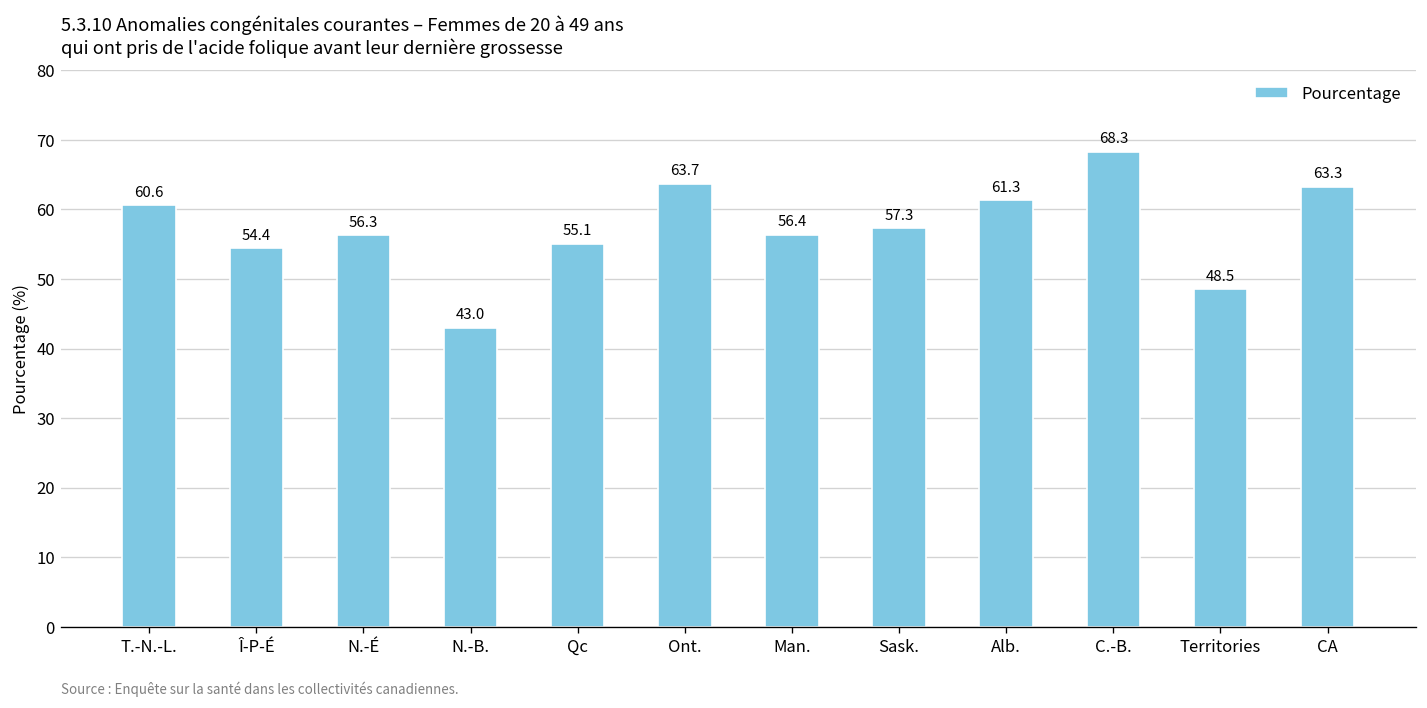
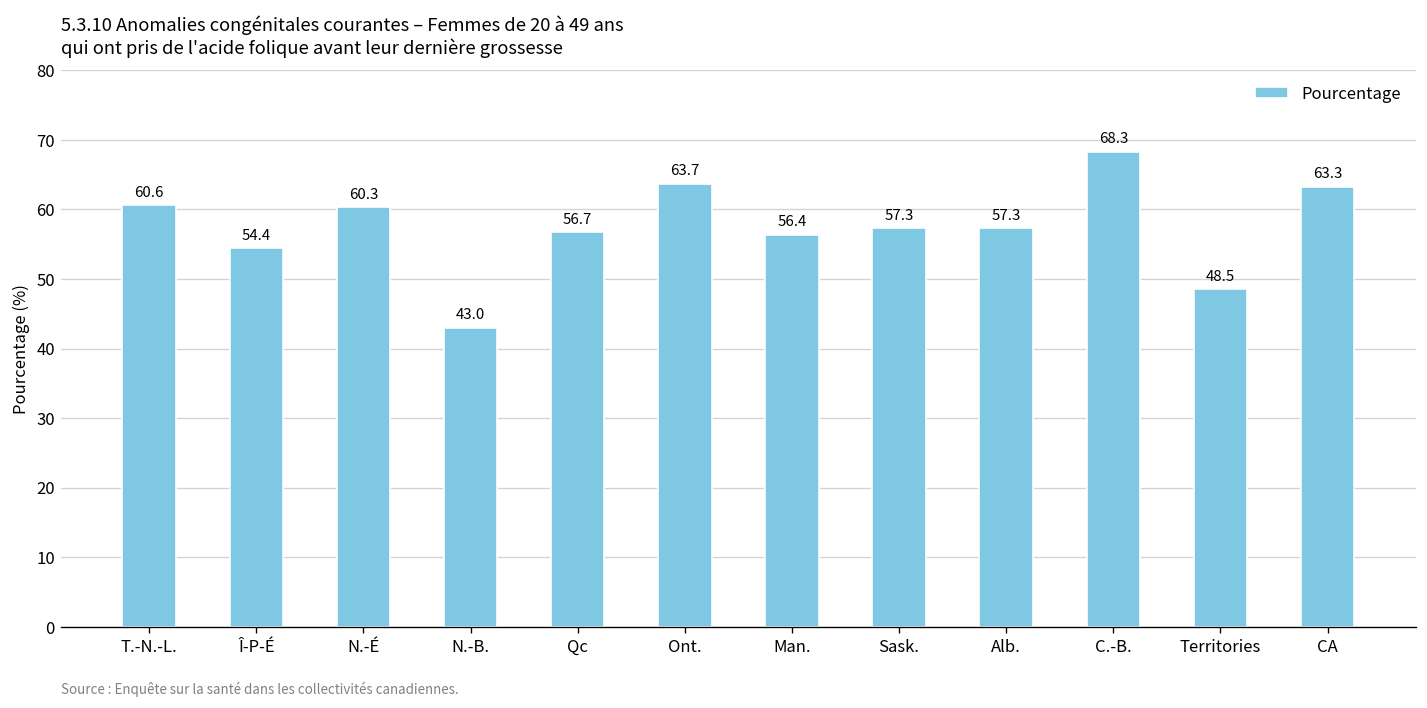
  {
    "T.-N.-L.": 60.6,
    "Î-P-É": 54.4,
-   "N.-É": 56.3,
+   "N.-É": 60.3,
    "N.-B.": 43.0,
-   "Qc": 55.1,
+   "Qc": 56.7,
    "Ont.": 63.7,
    "Man.": 56.4,
    "Sask.": 57.3,
-   "Alb.": 61.3,
+   "Alb.": 57.3,
    "C.-B.": 68.3,
    "Territories": 48.5,
    "CA": 63.3
  }
